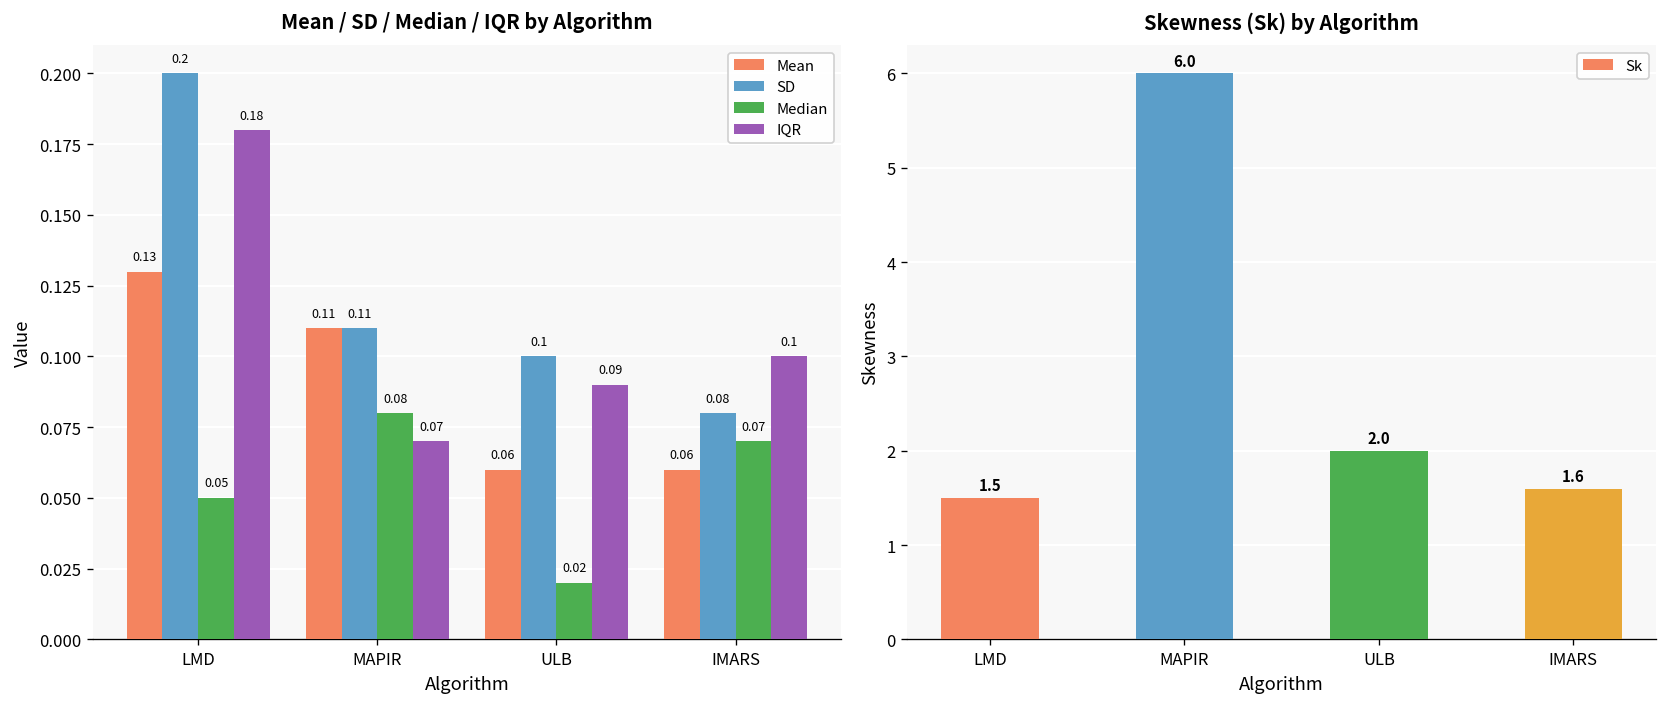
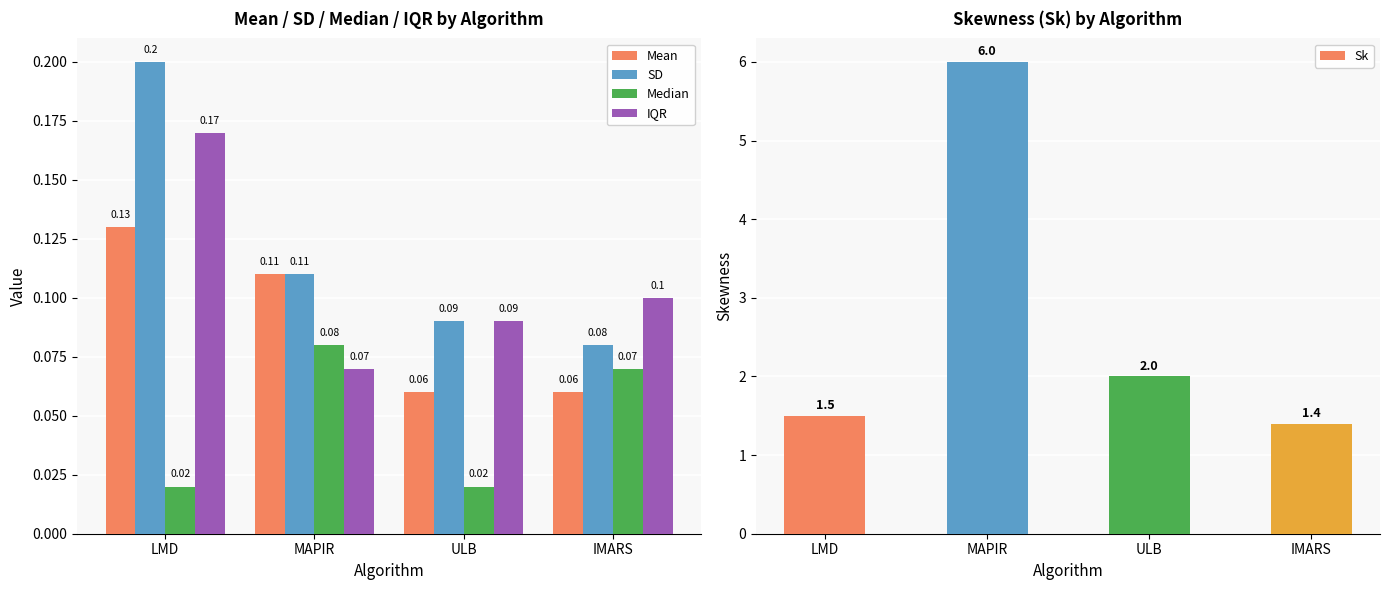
  {
    "Mean / SD / Median / IQR by Algorithm": {
      "Mean": {
        "LMD": 0.13,
        "MAPIR": 0.11,
        "ULB": 0.06,
        "IMARS": 0.06
      },
      "SD": {
        "LMD": 0.2,
        "MAPIR": 0.11,
-       "ULB": 0.1,
+       "ULB": 0.09,
        "IMARS": 0.08
      },
      "Median": {
-       "LMD": 0.05,
+       "LMD": 0.02,
        "MAPIR": 0.08,
        "ULB": 0.02,
        "IMARS": 0.07
      },
      "IQR": {
-       "LMD": 0.18,
+       "LMD": 0.17,
        "MAPIR": 0.07,
        "ULB": 0.09,
        "IMARS": 0.1
      }
    },
    "Skewness (Sk) by Algorithm": {
      "LMD": 1.5,
      "MAPIR": 6.0,
      "ULB": 2.0,
-     "IMARS": 1.6
+     "IMARS": 1.4
    }
  }
